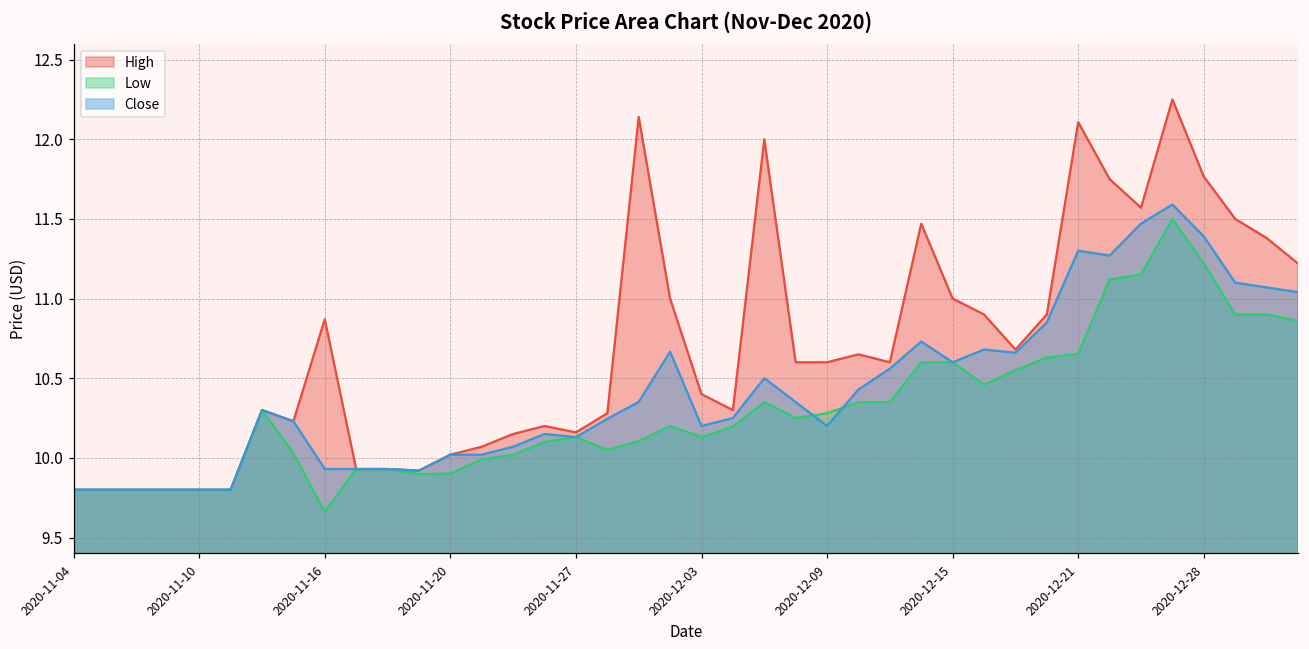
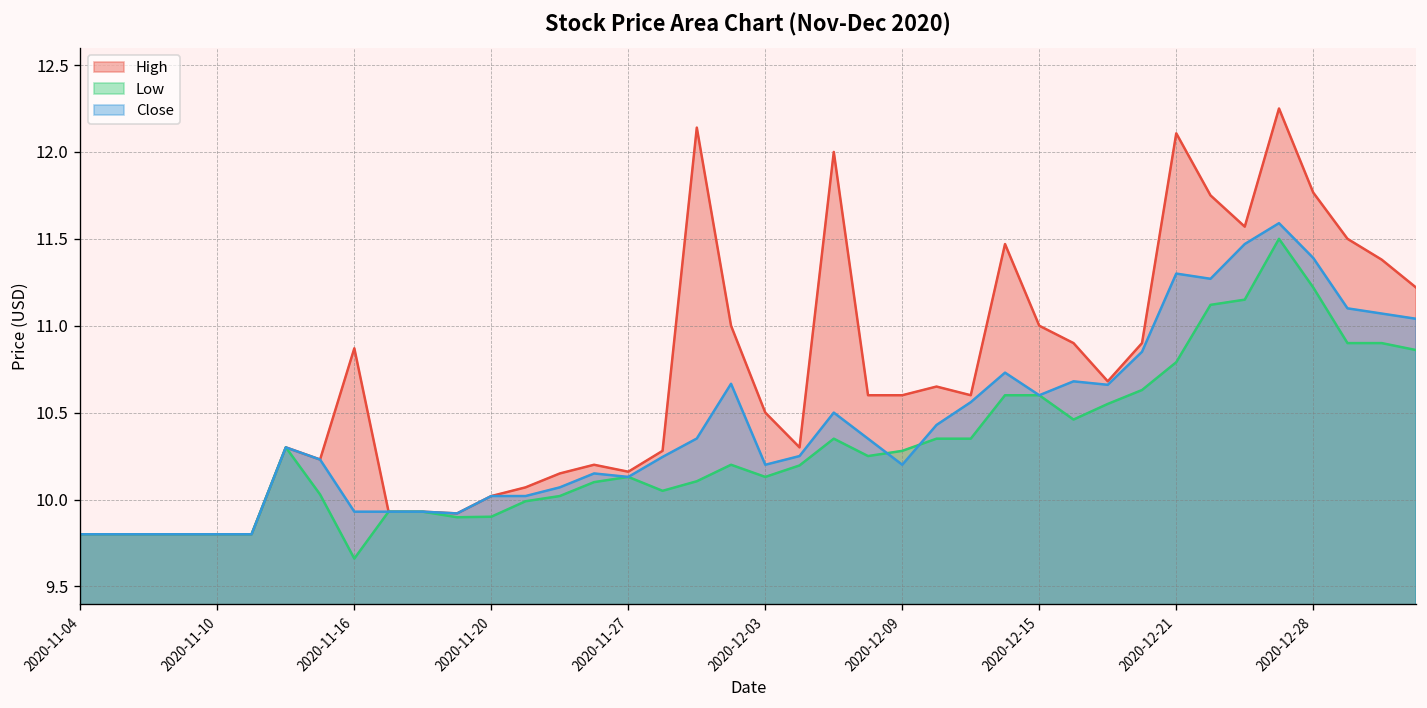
  {
    "High": {
      "2020-11-16": 10.87,
      "2020-11-27": 10.16,
-     "2020-12-03": 10.4,
+     "2020-12-03": 10.5,
      "2020-12-09": 10.6,
      "2020-12-15": 11.0,
      "2020-12-21": 12.1,
      "2020-12-28": 11.77
    },
    "Low": {
      "2020-11-16": 9.66,
      "2020-11-20": 9.90,
      "2020-12-03": 10.13,
      "2020-12-09": 10.28,
-     "2020-12-21": 10.65,
+     "2020-12-21": 10.79,
      "2020-12-28": 11.22
    },
    "Close": {
      "2020-11-16": 9.93,
      "2020-12-03": 10.20,
      "2020-12-09": 10.20,
      "2020-12-21": 11.30,
      "2020-12-28": 11.39
    }
  }
